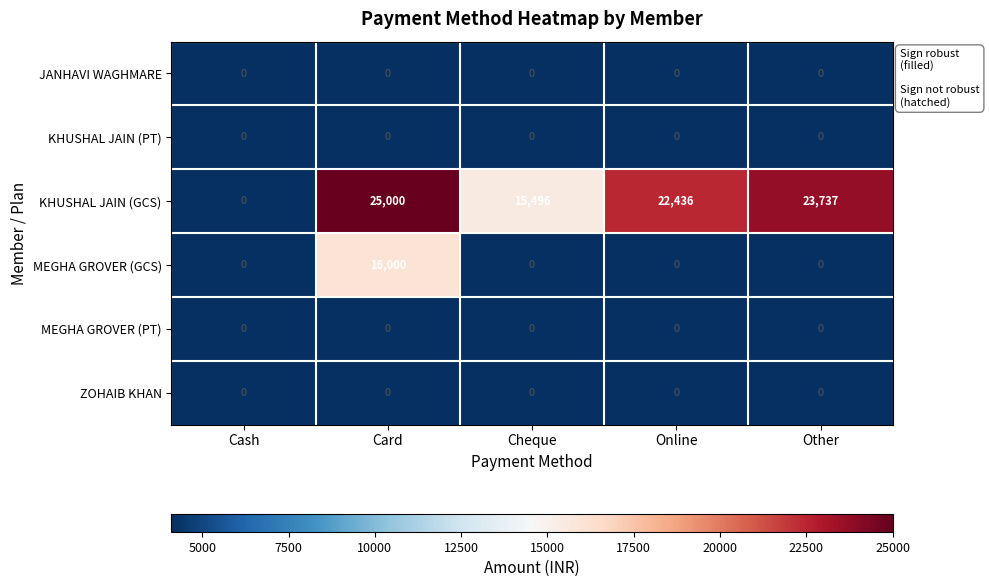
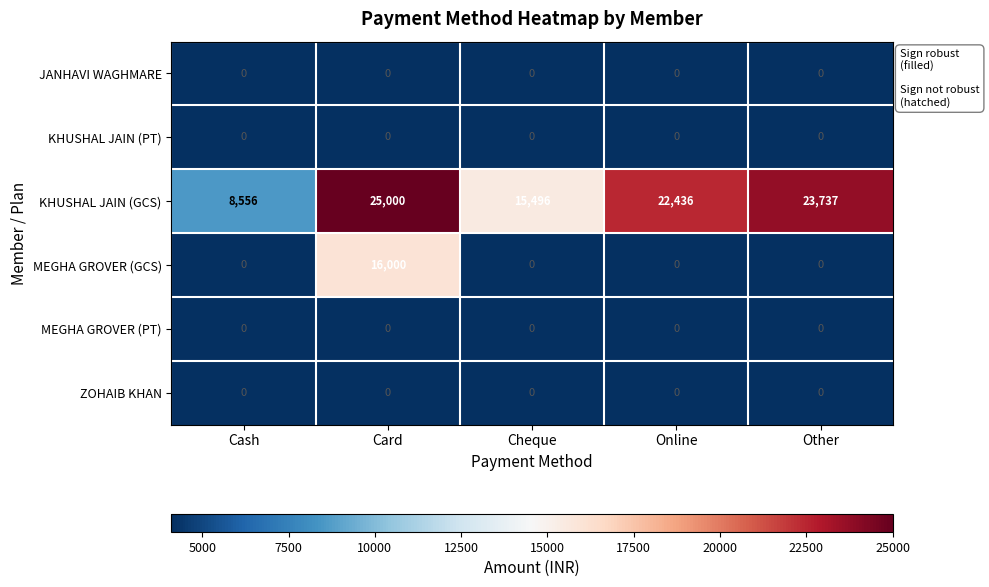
  {
    "JANHAVI WAGHMARE": {
      "Cash": "0",
      "Card": "0",
      "Cheque": "0",
      "Online": "0",
      "Other": "0"
    },
    "KHUSHAL JAIN (PT)": {
      "Cash": "0",
      "Card": "0",
      "Cheque": "0",
      "Online": "0",
      "Other": "0"
    },
    "KHUSHAL JAIN (GCS)": {
-     "Cash": "0",
+     "Cash": "8,556",
      "Card": "25,000",
      "Online": "22,436",
      "Other": "23,737"
    },
    "MEGHA GROVER (GCS)": {
      "Cash": "0",
      "Cheque": "0",
      "Online": "0",
      "Other": "0"
    },
    "MEGHA GROVER (PT)": {
      "Cash": "0",
      "Card": "0",
      "Cheque": "0",
      "Online": "0",
      "Other": "0"
    },
    "ZOHAIB KHAN": {
      "Cash": "0",
      "Card": "0",
      "Cheque": "0",
      "Online": "0",
      "Other": "0"
    }
  }
